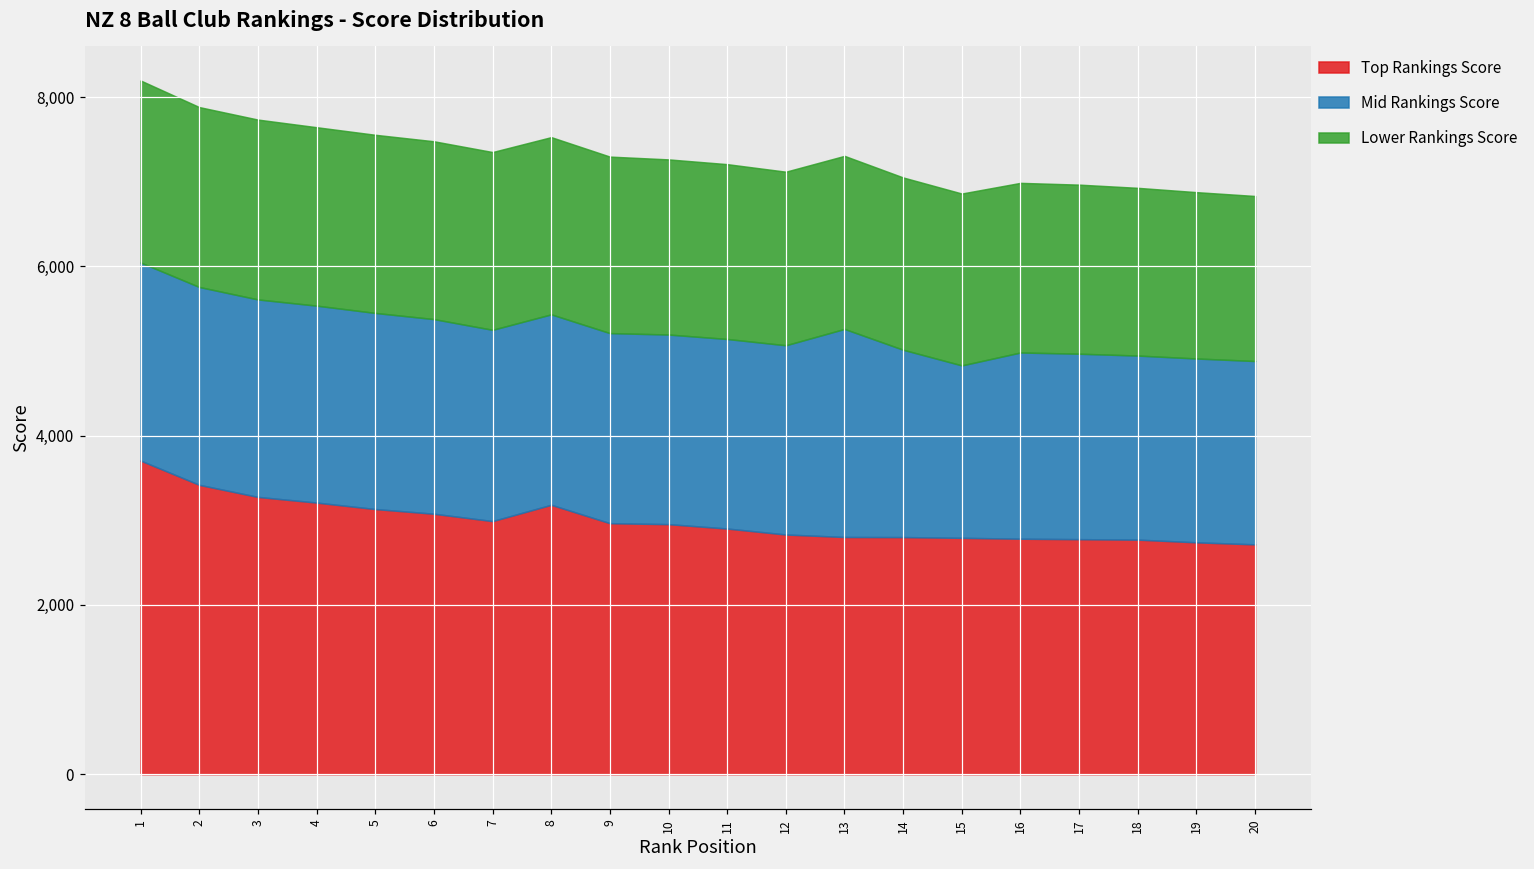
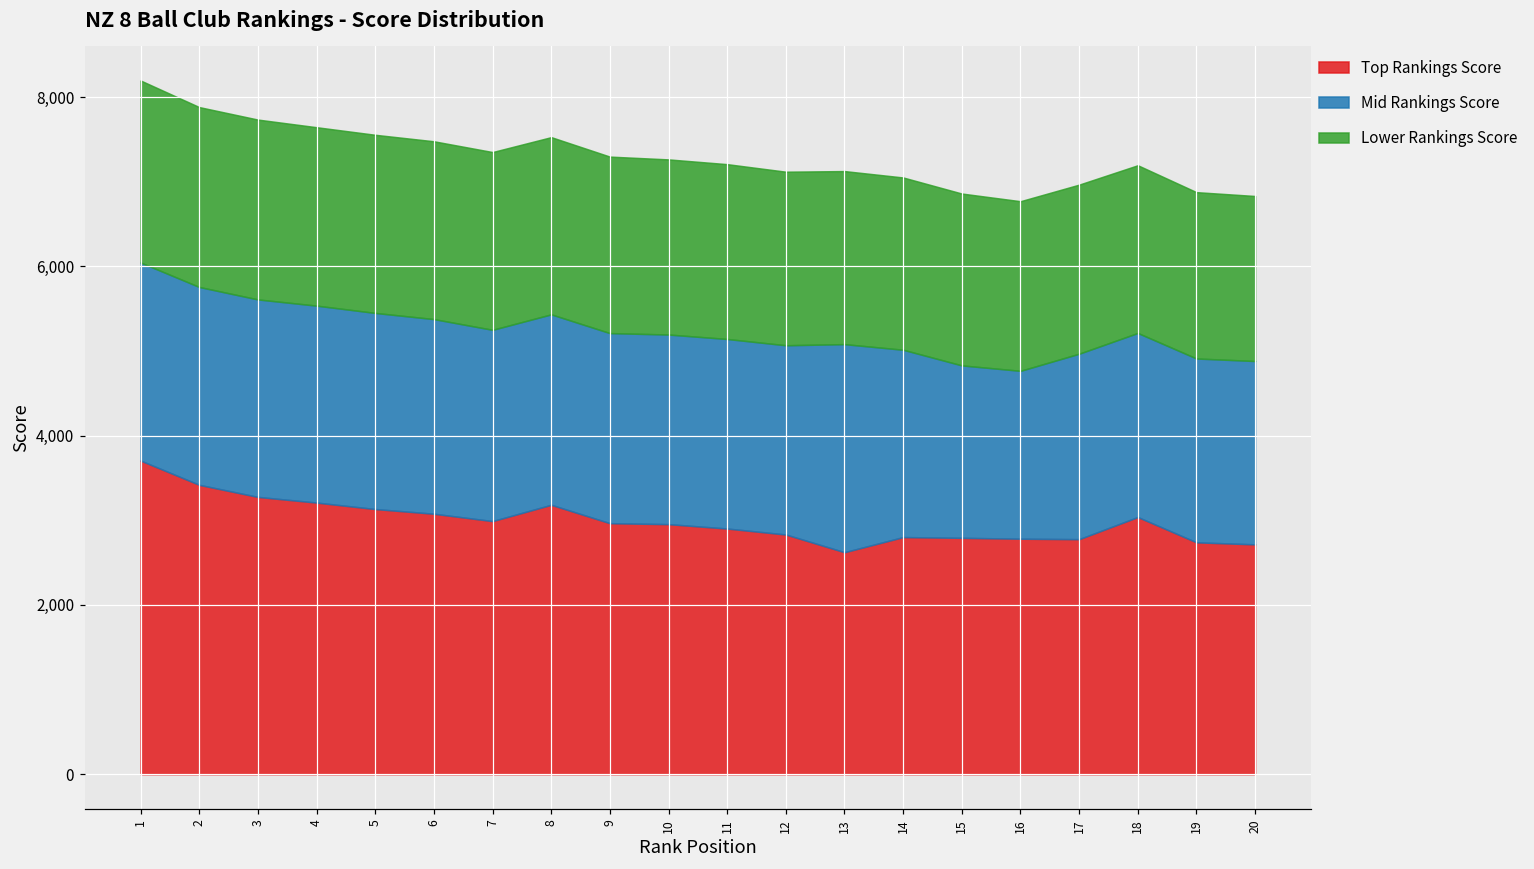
  {
    "Top Rankings Score": {
      "1": "3,700",
      "2": "3,400",
      "3": "3,300",
      "4": "3,200",
      "5": "3,100",
      "6": "3,100",
      "7": "3,000",
      "8": "3,200",
      "9": "3,000",
      "10": "3,000",
      "11": "2,900",
      "12": "2,800",
-     "13": "2,800",
+     "13": "2,600",
      "14": "2,800",
      "15": "2,800",
      "16": "2,800",
      "17": "2,800",
-     "18": "2,800",
+     "18": "3,000",
      "19": "2,700",
      "20": "2,700"
    },
    "Mid Rankings Score": {
      "1": "2,300",
      "2": "2,300",
      "3": "2,300",
      "4": "2,300",
      "5": "2,300",
      "6": "2,300",
      "7": "2,300",
      "8": "2,300",
      "9": "2,200",
      "10": "2,200",
      "11": "2,200",
      "12": "2,200",
      "13": "2,500",
      "14": "2,200",
      "15": "2,000",
-     "16": "2,200",
+     "16": "2,000",
      "17": "2,200",
      "18": "2,200",
      "19": "2,200",
      "20": "2,200"
    },
    "Lower Rankings Score": {
      "1": "2,200",
      "2": "2,100",
      "3": "2,100",
      "4": "2,100",
      "5": "2,100",
      "6": "2,100",
      "7": "2,100",
      "8": "2,100",
      "9": "2,100",
      "10": "2,100",
      "11": "2,100",
      "12": "2,100",
      "13": "2,000",
      "14": "2,000",
      "15": "2,000",
      "16": "2,000",
      "17": "2,000",
      "18": "2,000",
      "19": "2,000",
      "20": "2,000"
    }
  }
